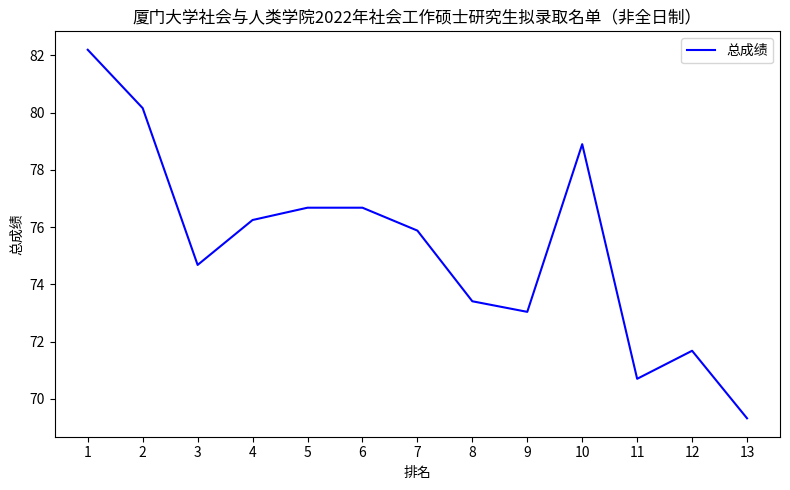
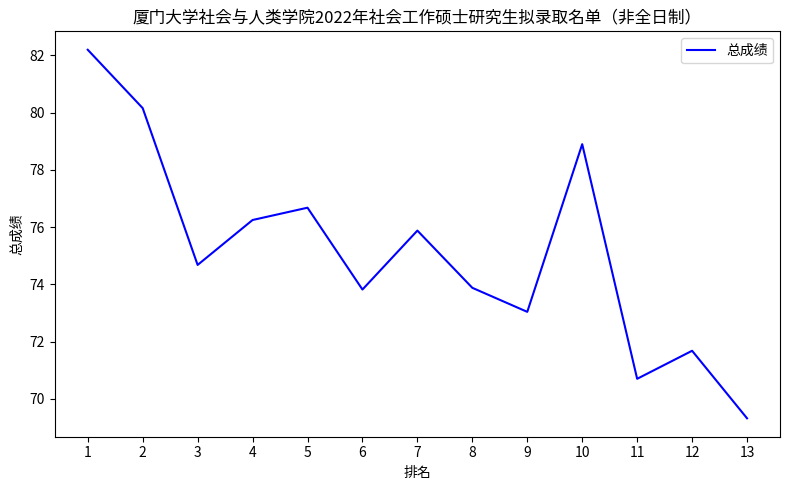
  {
    "1": 82.2,
    "2": 80.2,
    "3": 74.7,
    "4": 76.3,
    "5": 76.7,
-   "6": 76.7,
+   "6": 73.8,
    "7": 75.9,
-   "8": 73.4,
+   "8": 73.9,
    "9": 73.0,
    "10": 78.9,
    "11": 70.7,
    "12": 71.7,
    "13": 69.3
  }
